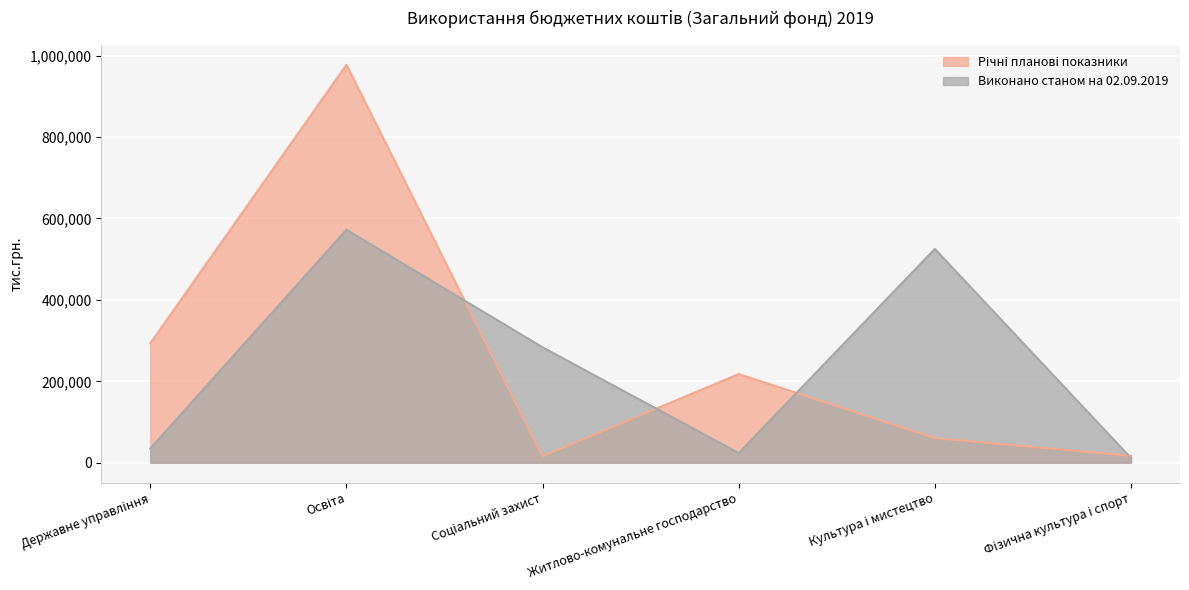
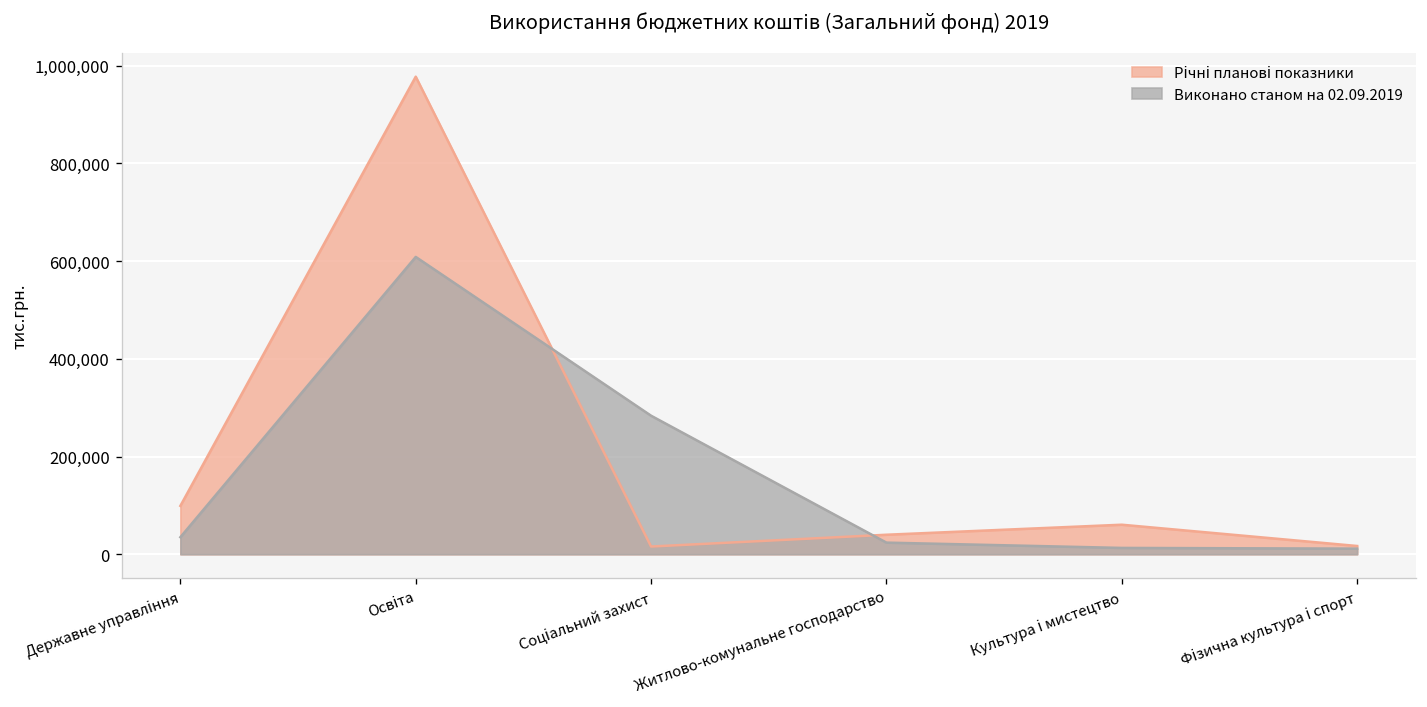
  {
    "Річні планові показники": {
-     "Державне управління": "290,000",
+     "Державне управління": "100,000",
      "Освіта": "980,000",
      "Соціальний захист": "20,000",
-     "Житлово-комунальне господарство": "220,000",
+     "Житлово-комунальне господарство": "40,000",
      "Культура і мистецтво": "60,000"
    },
    "Виконано станом на 02.09.2019": {
      "Державне управління": "30,000",
-     "Освіта": "570,000",
+     "Освіта": "610,000",
      "Соціальний захист": "280,000",
      "Житлово-комунальне господарство": "20,000",
-     "Культура і мистецтво": "530,000"
+     "Культура і мистецтво": "10,000"
    }
  }
